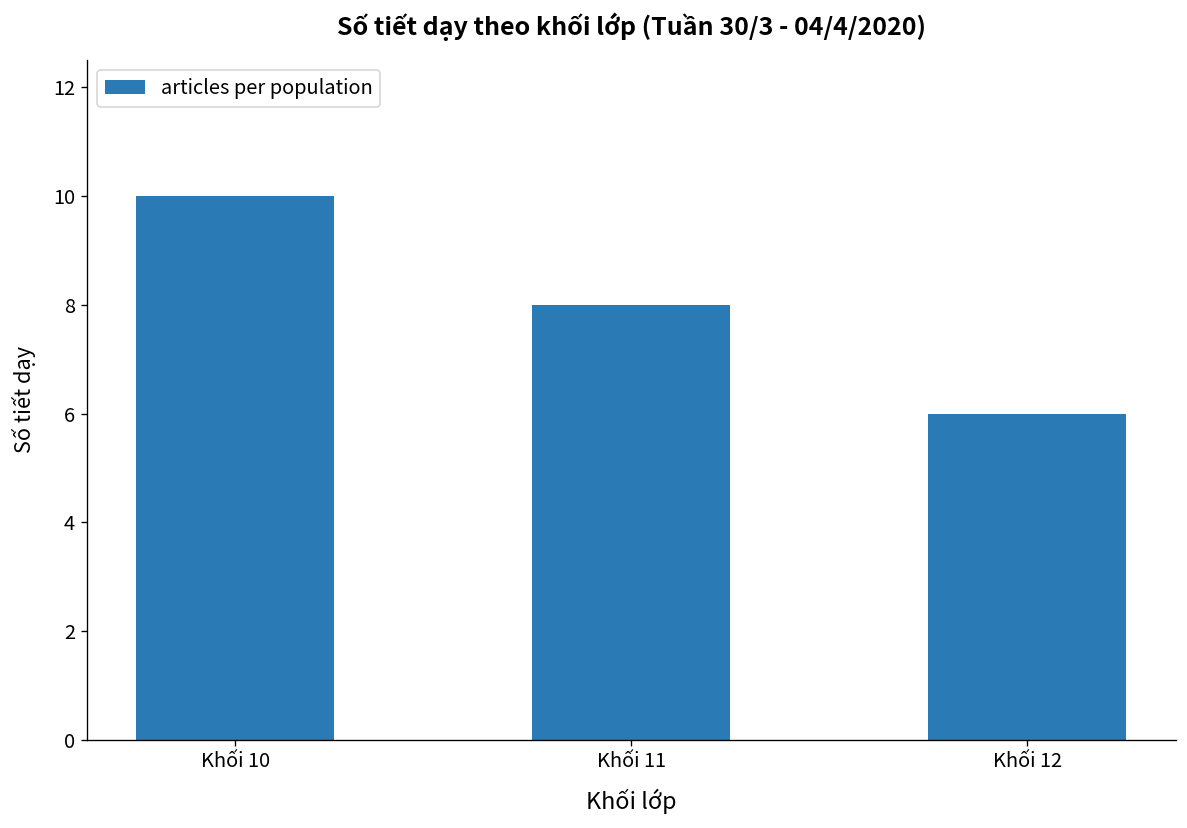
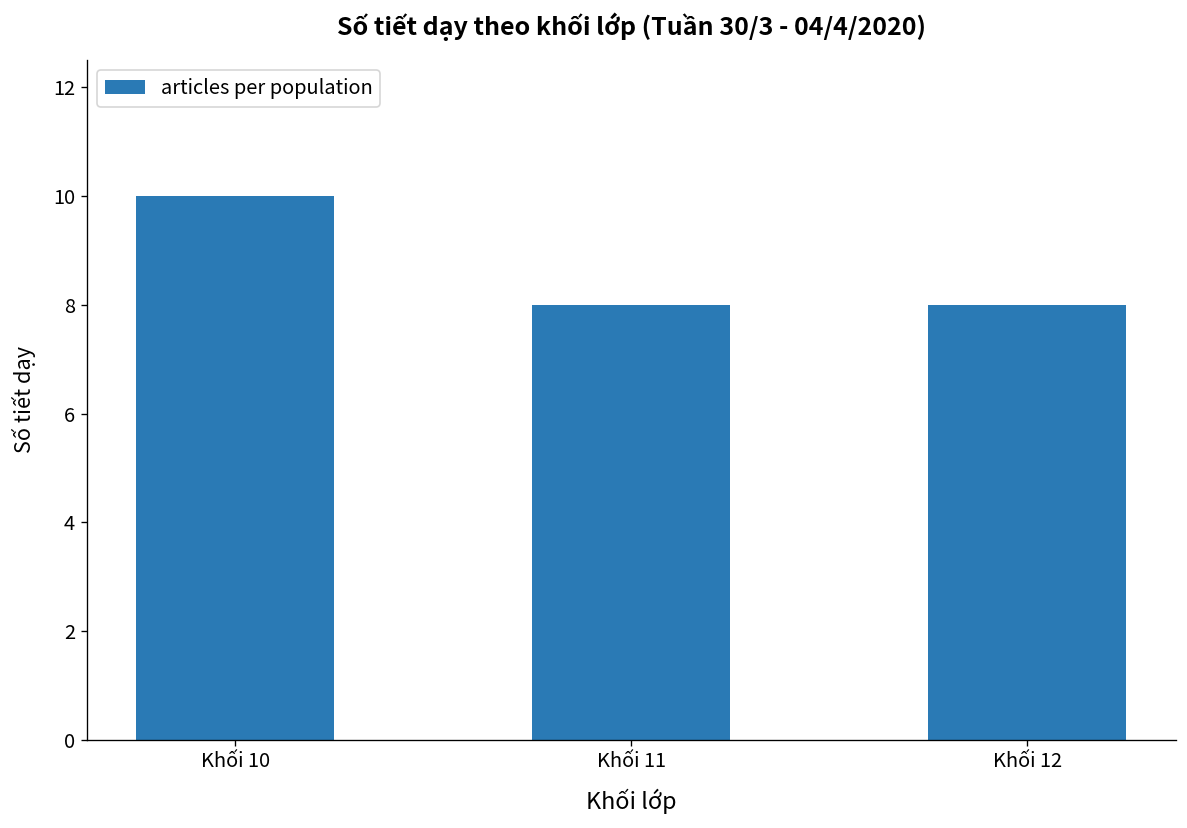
  {
    "Khối 10": 10,
    "Khối 11": 8,
-   "Khối 12": 6
+   "Khối 12": 8
  }
